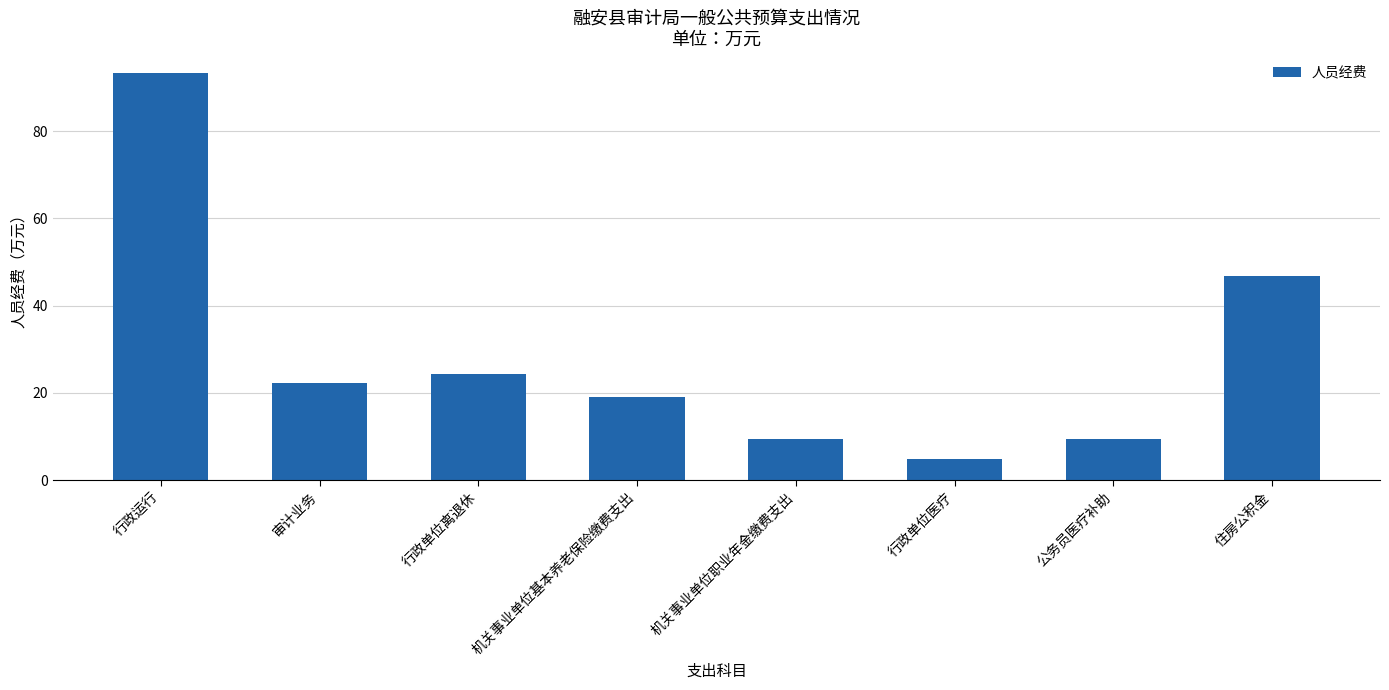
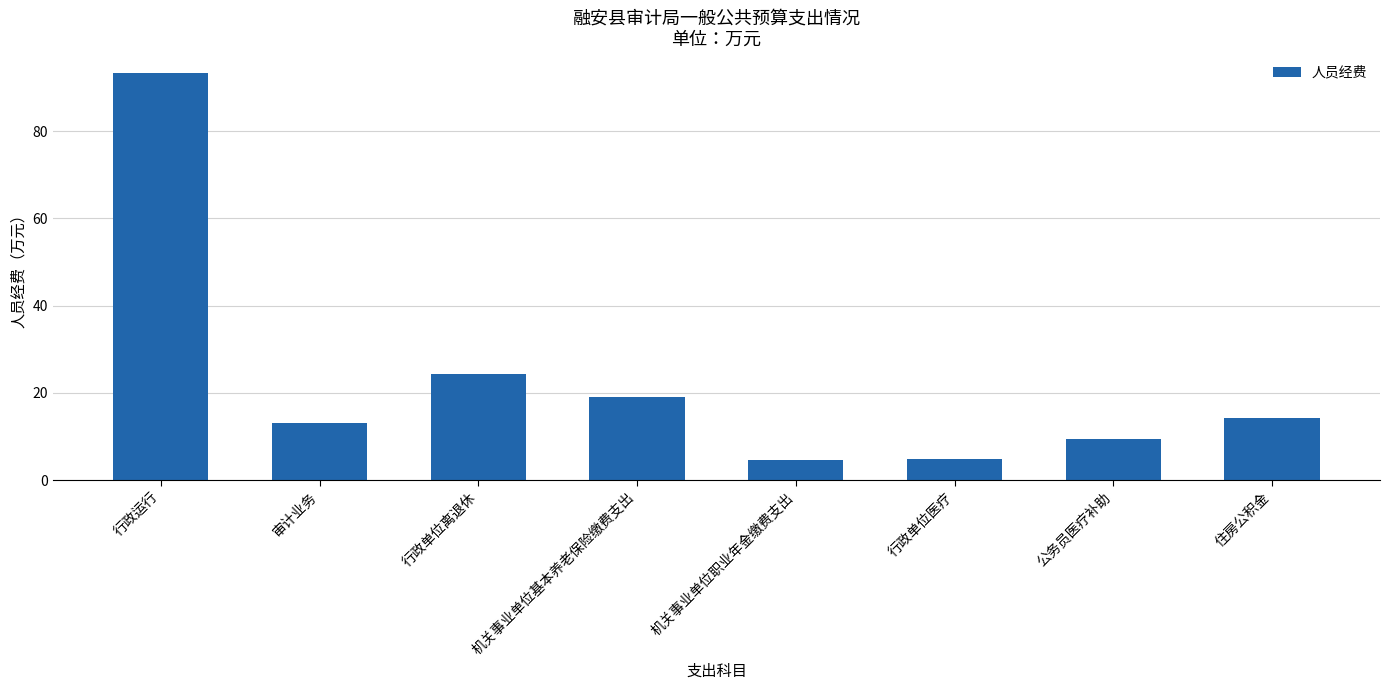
  {
    "行政运行": 93,
-   "审计业务": 22,
+   "审计业务": 13,
    "行政单位离退休": 24,
    "机关事业单位基本养老保险缴费支出": 19,
-   "机关事业单位职业年金缴费支出": 10,
+   "机关事业单位职业年金缴费支出": 5,
    "行政单位医疗": 5,
    "公务员医疗补助": 9,
-   "住房公积金": 47
+   "住房公积金": 14
  }
